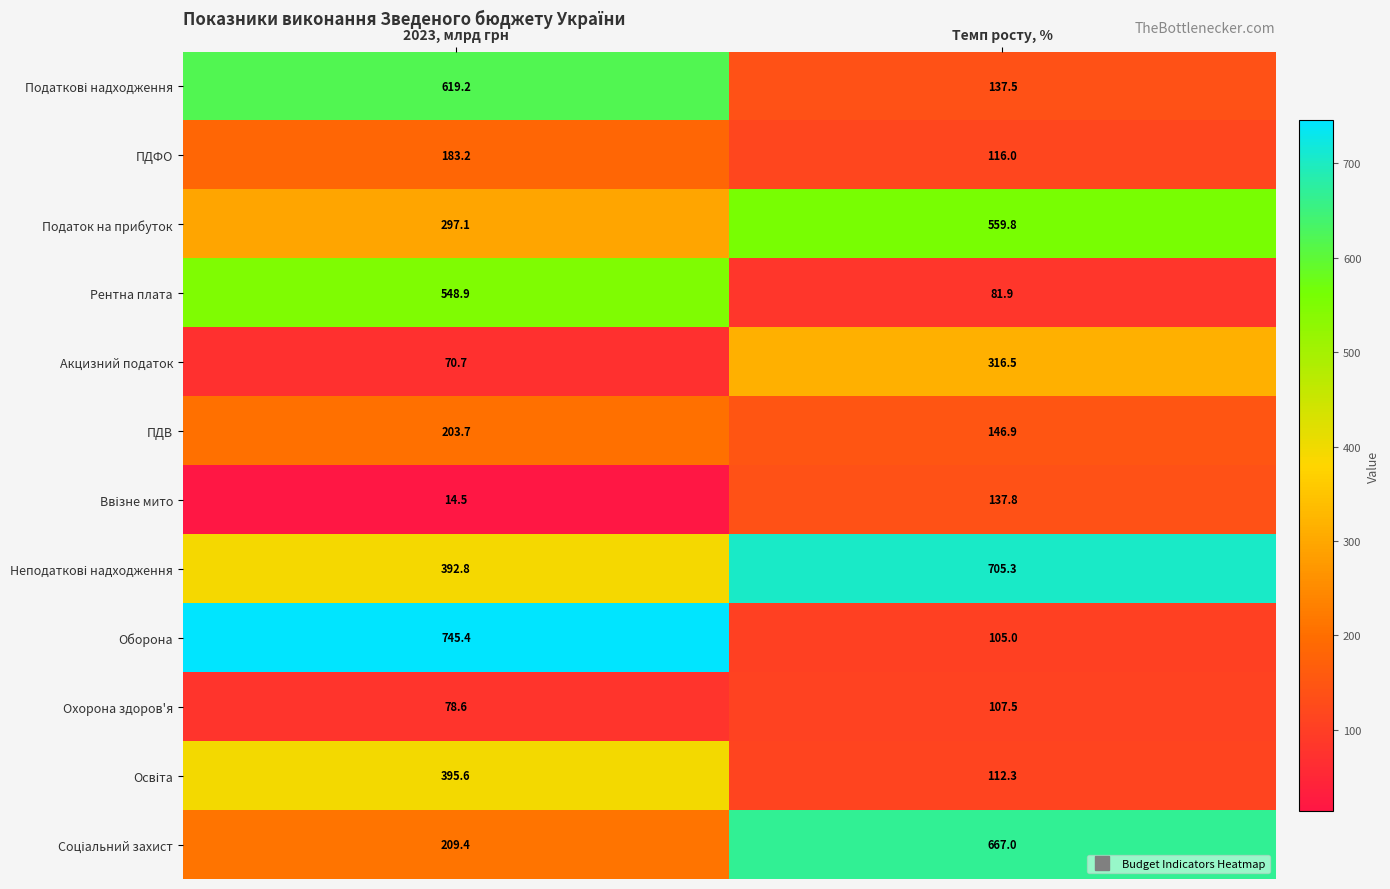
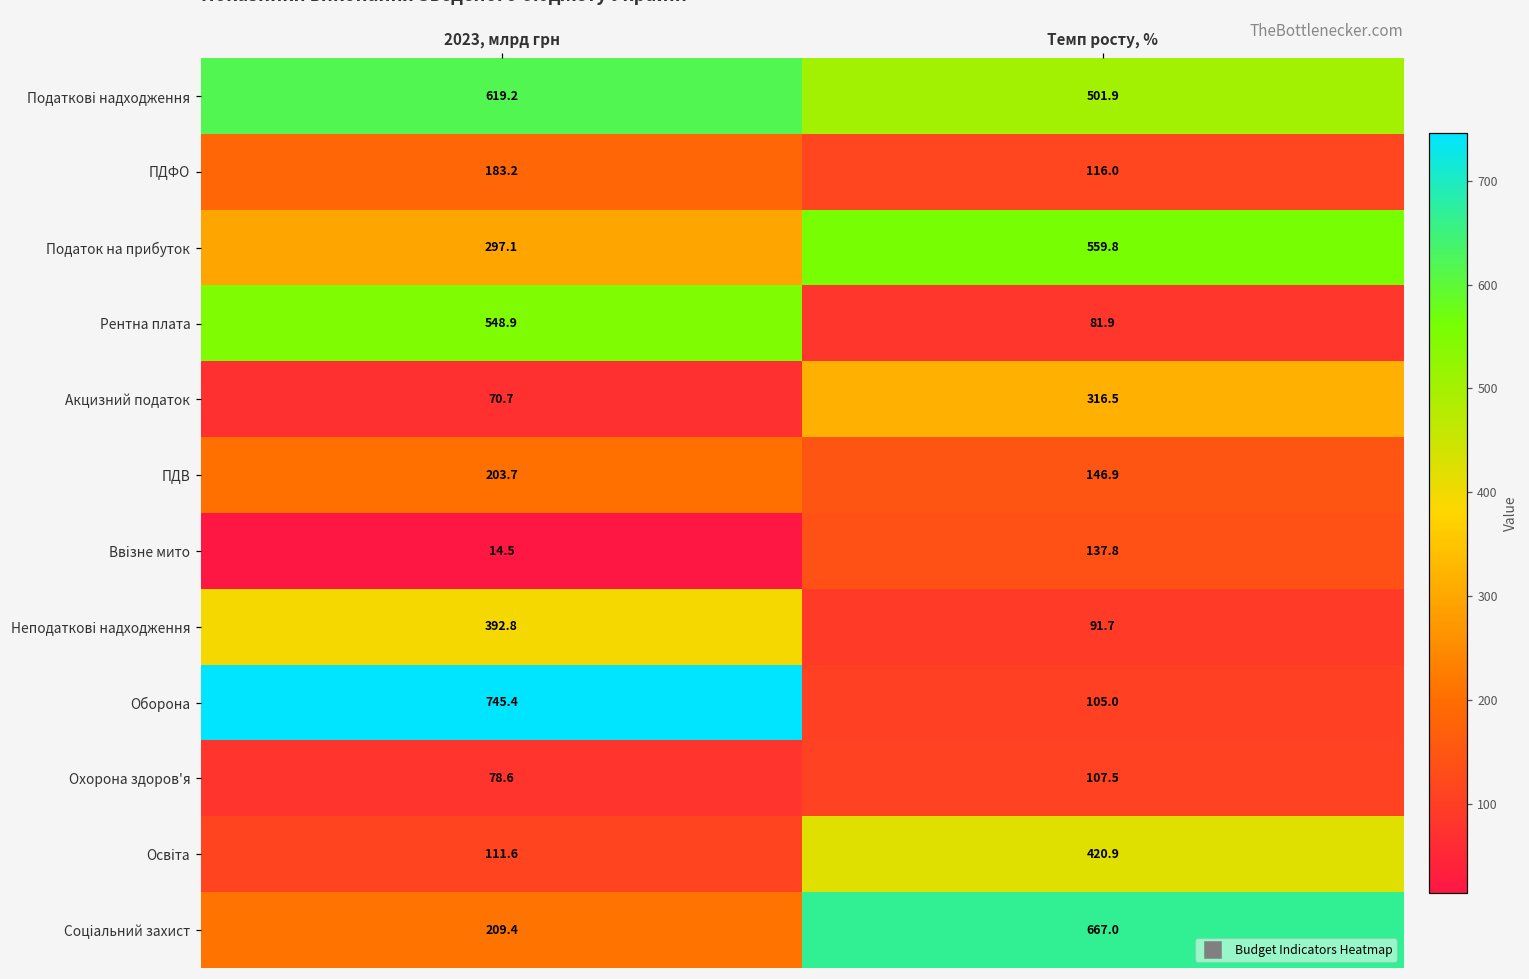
  {
    "Податкові надходження": {
      "2023, млрд грн": 619.2,
-     "Темп росту, %": 137.5
+     "Темп росту, %": 501.9
    },
    "ПДФО": {
      "2023, млрд грн": 183.2,
      "Темп росту, %": 116.0
    },
    "Податок на прибуток": {
      "2023, млрд грн": 297.1,
      "Темп росту, %": 559.8
    },
    "Рентна плата": {
      "2023, млрд грн": 548.9,
      "Темп росту, %": 81.9
    },
    "Акцизний податок": {
      "2023, млрд грн": 70.7,
      "Темп росту, %": 316.5
    },
    "ПДВ": {
      "2023, млрд грн": 203.7,
      "Темп росту, %": 146.9
    },
    "Ввізне мито": {
      "2023, млрд грн": 14.5,
      "Темп росту, %": 137.8
    },
    "Неподаткові надходження": {
      "2023, млрд грн": 392.8,
-     "Темп росту, %": 705.3
+     "Темп росту, %": 91.7
    },
    "Оборона": {
      "2023, млрд грн": 745.4,
      "Темп росту, %": 105.0
    },
    "Охорона здоров'я": {
      "2023, млрд грн": 78.6,
      "Темп росту, %": 107.5
    },
    "Освіта": {
-     "2023, млрд грн": 395.6,
-     "Темп росту, %": 112.3
+     "2023, млрд грн": 111.6,
+     "Темп росту, %": 420.9
    },
    "Соціальний захист": {
      "2023, млрд грн": 209.4,
      "Темп росту, %": 667.0
    }
  }
